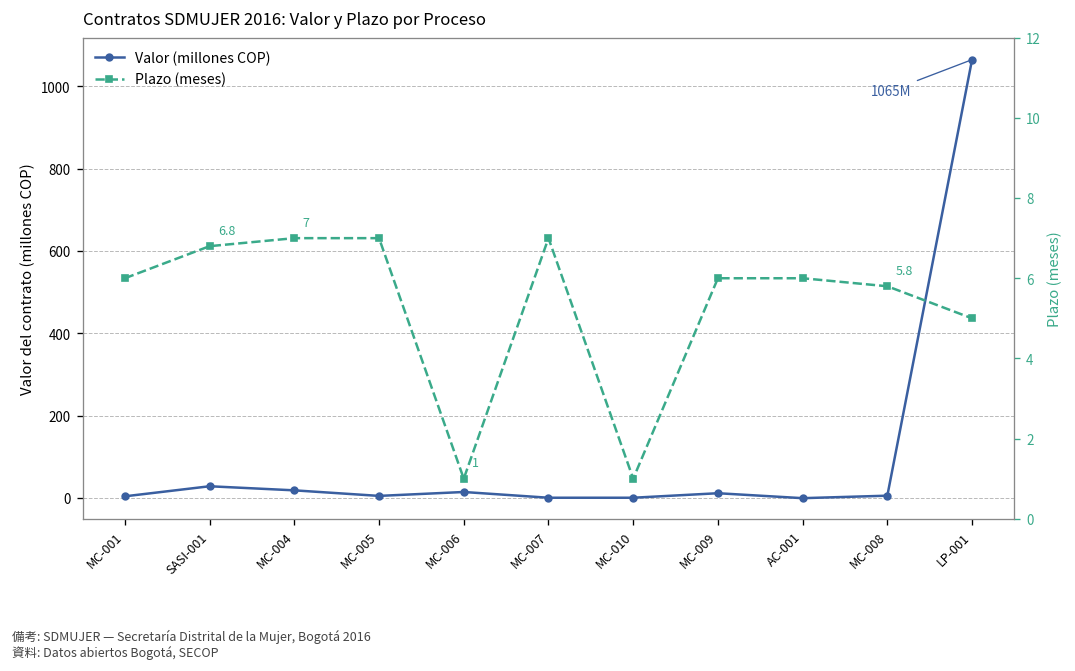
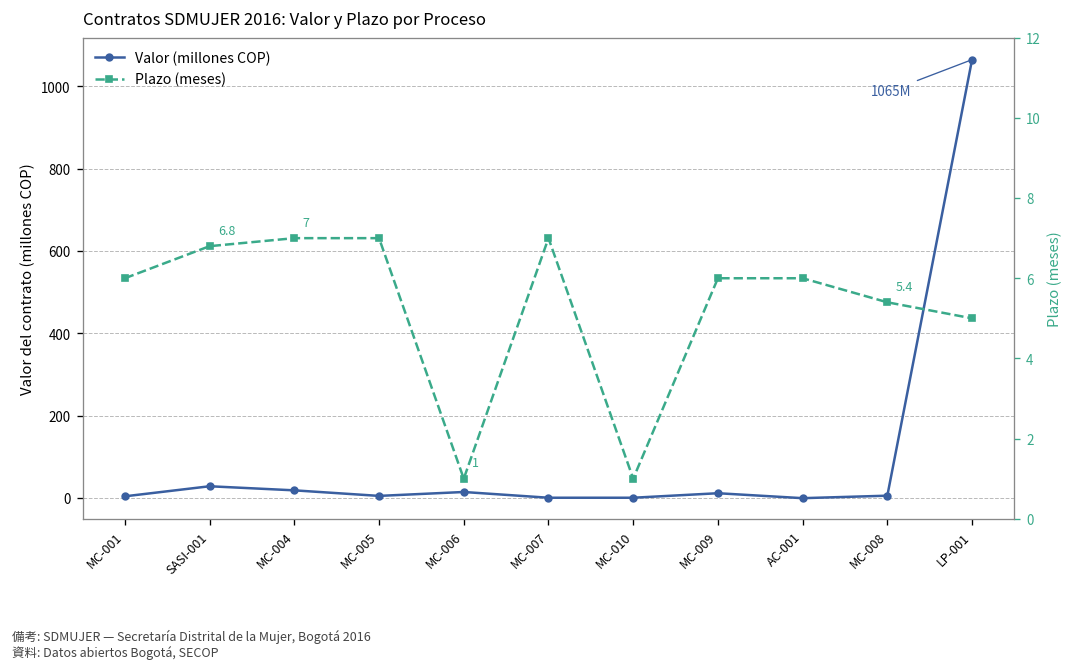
  {
    "Valor (millones COP)": {
      "LP-001": "1065M"
    },
    "Plazo (meses)": {
      "SASI-001": "6.8",
      "MC-004": "7",
      "MC-006": "1",
-     "MC-008": "5.8"
+     "MC-008": "5.4"
    }
  }
